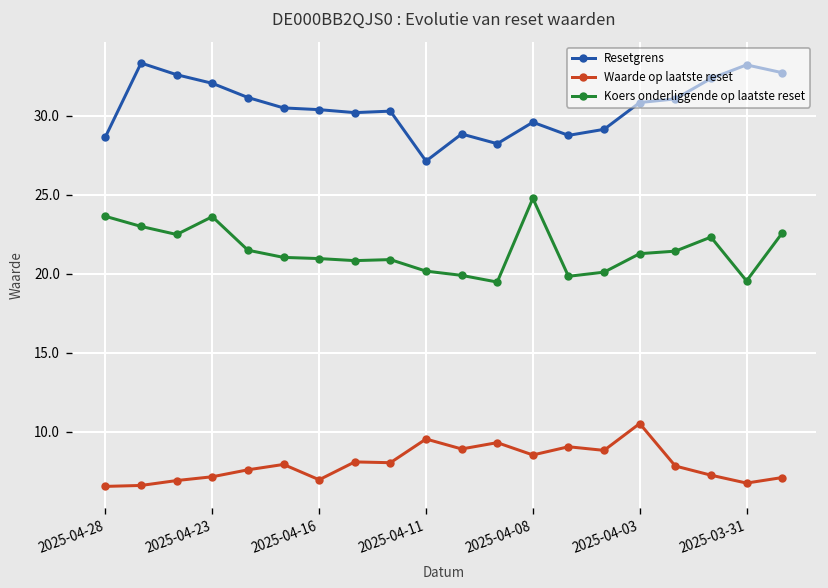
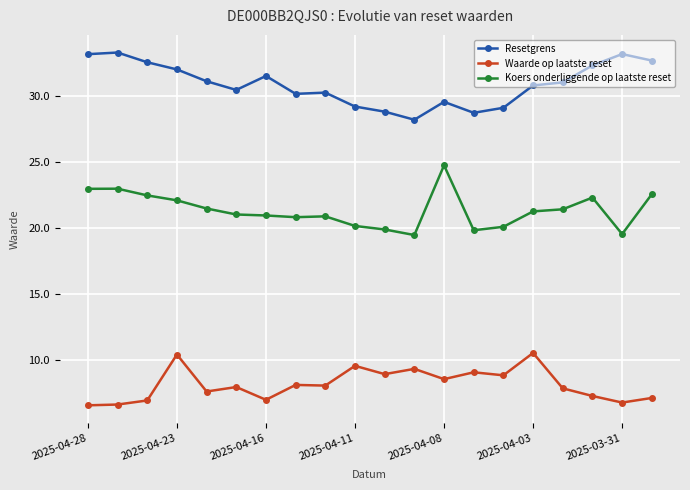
  {
    "Resetgrens": {
-     "2025-04-28": 28.7,
+     "2025-04-28": 33.2,
      "2025-04-23": 32.1,
-     "2025-04-16": 30.4,
-     "2025-04-11": 27.1,
+     "2025-04-16": 31.6,
+     "2025-04-11": 29.2,
      "2025-04-08": 29.6
    },
    "Waarde op laatste reset": {
      "2025-04-28": 6.5,
-     "2025-04-23": 7.1,
+     "2025-04-23": 10.4,
      "2025-04-16": 7.0,
      "2025-04-11": 9.5,
      "2025-04-08": 8.5,
      "2025-04-03": 10.5,
      "2025-03-31": 6.7
    },
    "Koers onderliggende op laatste reset": {
-     "2025-04-28": 23.6,
-     "2025-04-23": 23.6,
+     "2025-04-28": 23.0,
+     "2025-04-23": 22.1,
      "2025-04-16": 21.0,
      "2025-04-11": 20.2,
      "2025-04-08": 24.8,
      "2025-04-03": 21.3,
      "2025-03-31": 19.5
    }
  }
